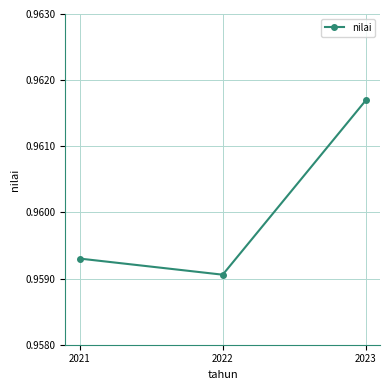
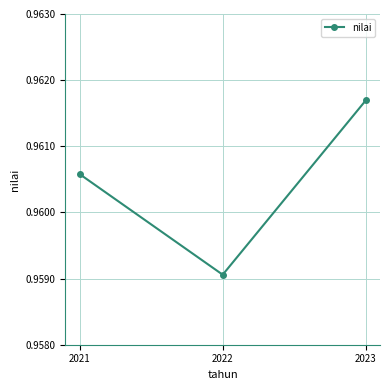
  {
-   "2021": 0.9593,
+   "2021": 0.9606,
    "2022": 0.9591,
    "2023": 0.9617
  }
